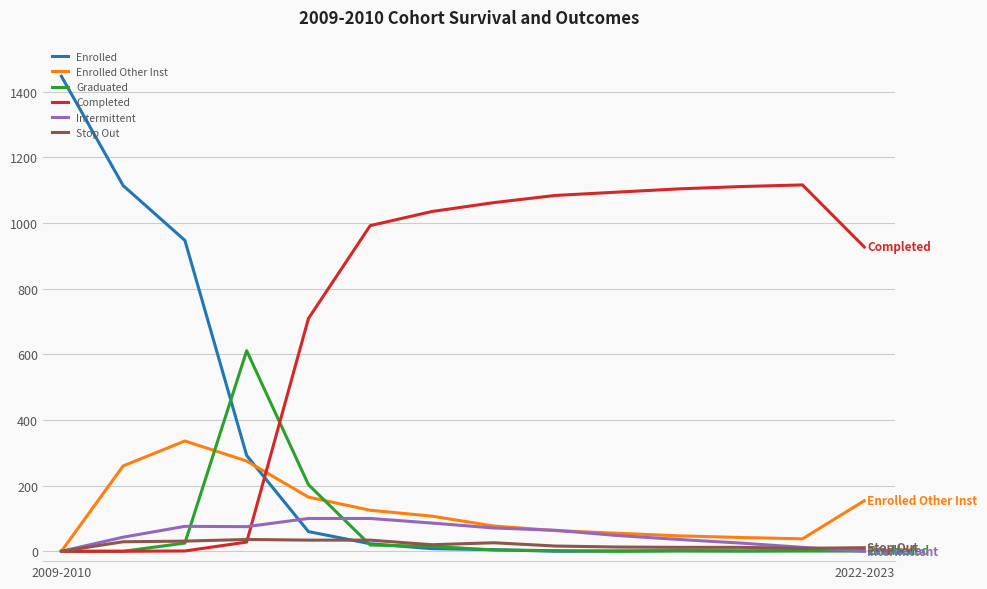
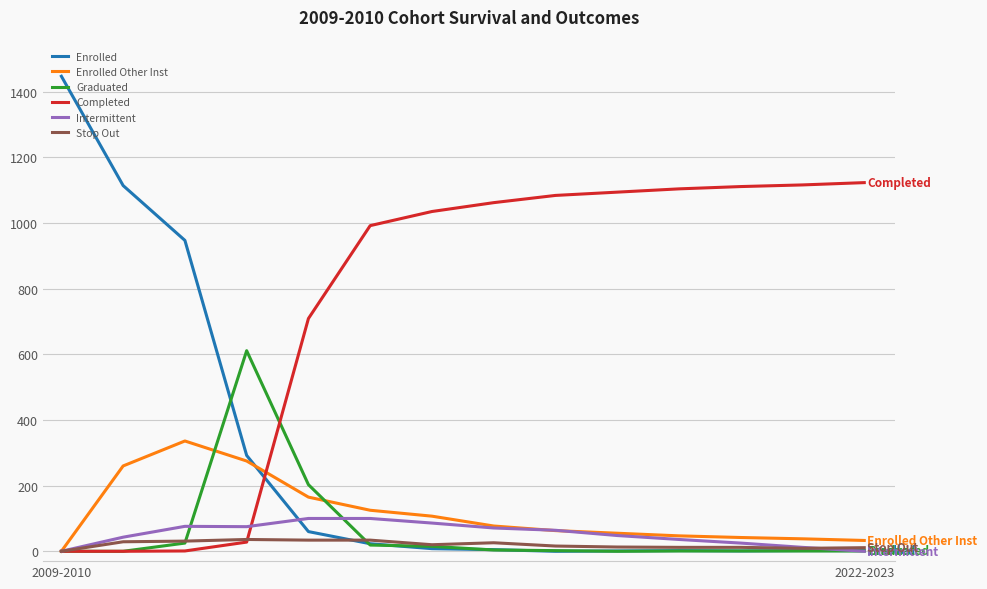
  {
    "Enrolled": {
      "2009-2010": 1450
    },
    "Enrolled Other Inst": {
-     "2022-2023": 150
+     "2022-2023": 30
    },
    "Completed": {
-     "2022-2023": 930
+     "2022-2023": 1120
    },
    "Stop Out": {
      "2022-2023": 10
    }
  }
